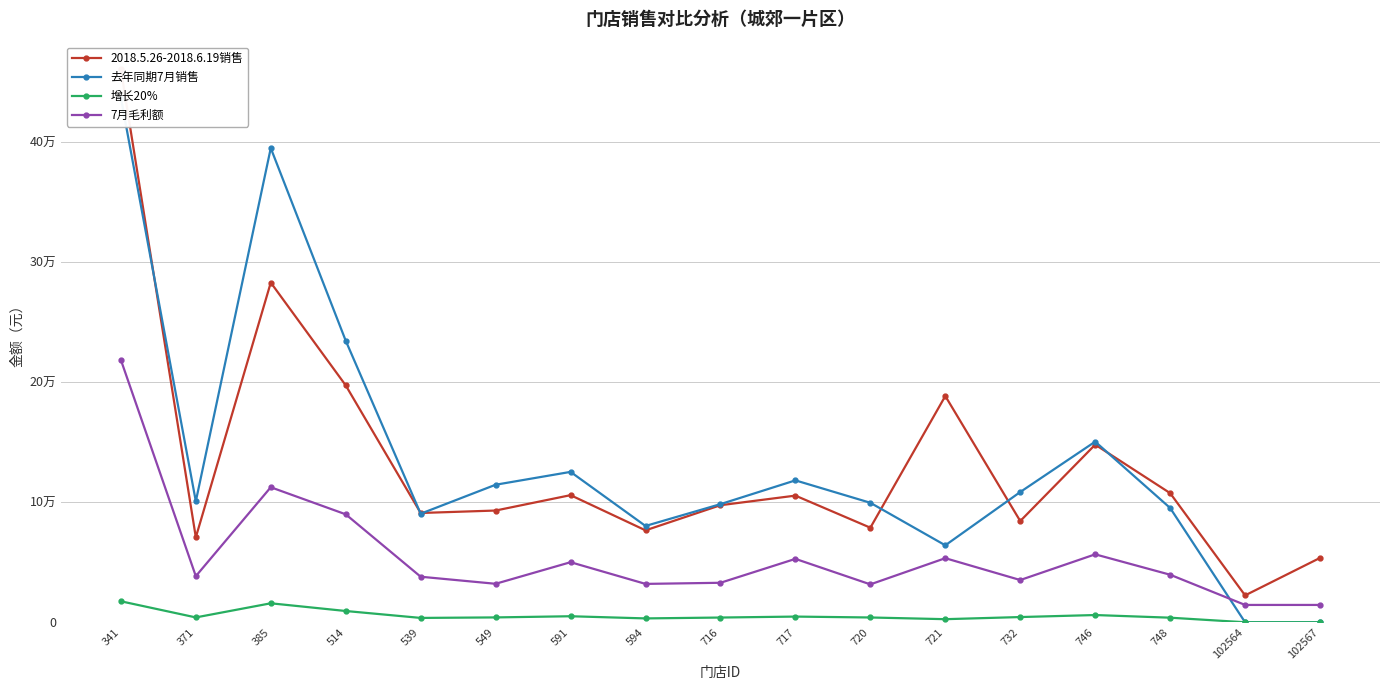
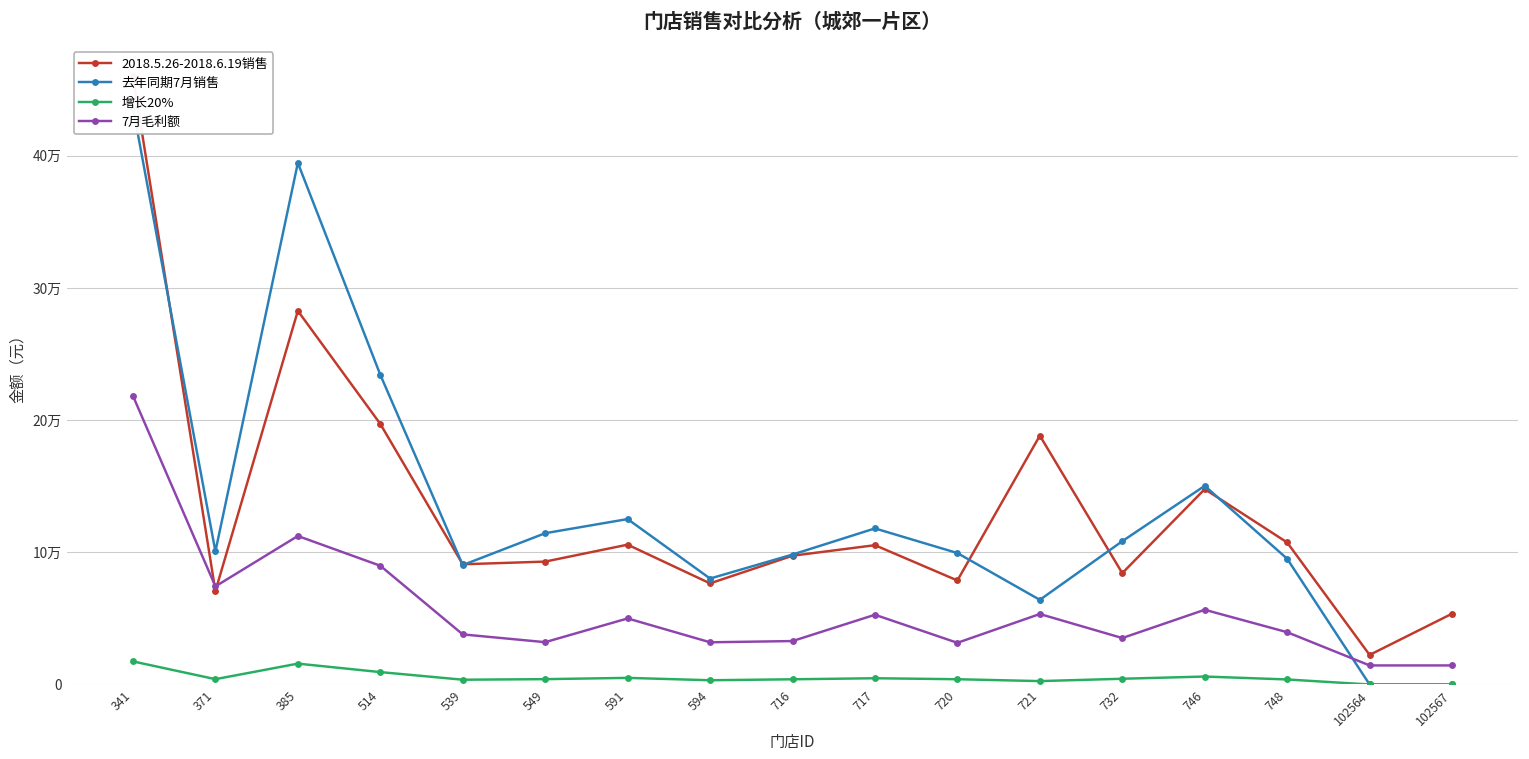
  {
    "2018.5.26-2018.6.19销售": {
      "371": "7.1万",
      "385": "28.3万",
      "514": "19.7万",
      "549": "9.3万",
      "591": "10.6万",
      "594": "7.6万",
      "717": "10.5万",
      "720": "7.9万",
      "721": "18.8万",
      "732": "8.4万",
      "746": "14.8万",
      "748": "10.7万",
      "102564": "2.2万",
      "102567": "5.4万"
    },
    "去年同期7月销售": {
      "371": "10.1万",
      "385": "39.5万",
      "514": "23.4万",
      "549": "11.4万",
      "591": "12.5万",
      "594": "8.0万",
      "717": "11.8万",
      "720": "9.9万",
      "721": "6.4万",
      "732": "10.8万",
      "746": "15.0万",
      "748": "9.5万"
    },
    "增长20%": {
      "341": "1.7万",
      "371": "0.4万",
      "385": "1.6万",
      "514": "0.9万",
      "539": "0.4万",
      "549": "0.4万",
      "591": "0.5万",
      "594": "0.3万",
      "716": "0.4万",
      "717": "0.5万",
      "720": "0.4万",
      "721": "0.3万",
      "732": "0.4万",
      "746": "0.6万",
      "748": "0.4万"
    },
    "7月毛利额": {
      "341": "21.8万",
-     "371": "3.8万",
+     "371": "7.4万",
      "385": "11.2万",
      "514": "9.0万",
      "539": "3.8万",
      "549": "3.2万",
      "591": "5.0万",
      "594": "3.2万",
      "716": "3.3万",
      "717": "5.3万",
      "720": "3.2万",
      "721": "5.3万",
      "732": "3.5万",
      "746": "5.7万",
      "748": "4.0万",
      "102564": "1.4万",
      "102567": "1.4万"
    }
  }
